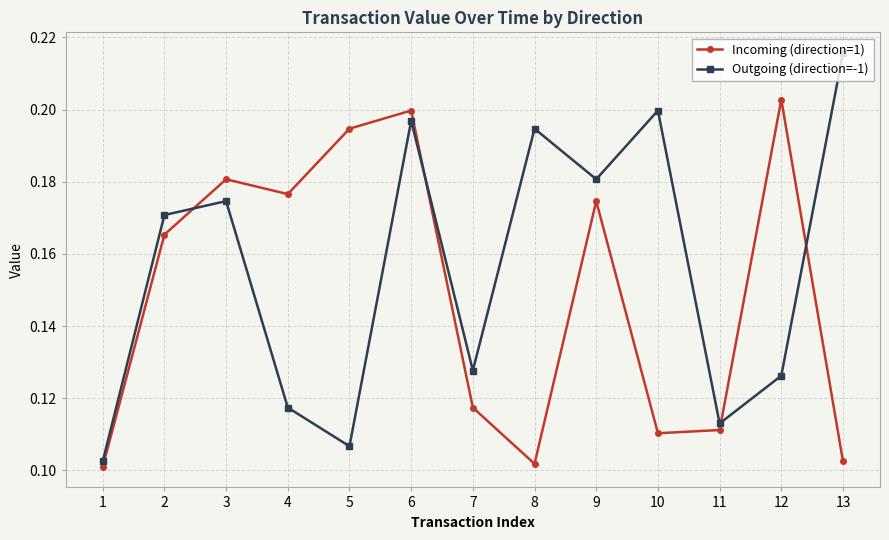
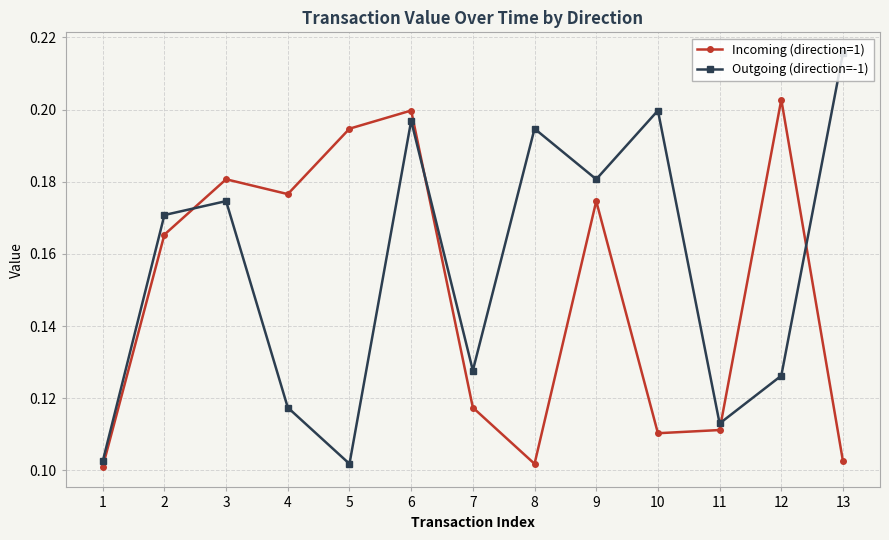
  {
    "Incoming (direction=1)": {
      "1": 0.101,
      "2": 0.165,
      "3": 0.181,
      "4": 0.177,
      "5": 0.195,
      "6": 0.200,
      "7": 0.117,
      "8": 0.102,
      "9": 0.175,
      "10": 0.110,
      "11": 0.111,
      "12": 0.203,
      "13": 0.103
    },
    "Outgoing (direction=-1)": {
      "1": 0.103,
      "2": 0.171,
      "3": 0.175,
      "4": 0.117,
-     "5": 0.107,
+     "5": 0.102,
      "6": 0.197,
      "7": 0.128,
      "8": 0.195,
      "9": 0.181,
      "10": 0.200,
      "11": 0.113,
      "12": 0.126
    }
  }
